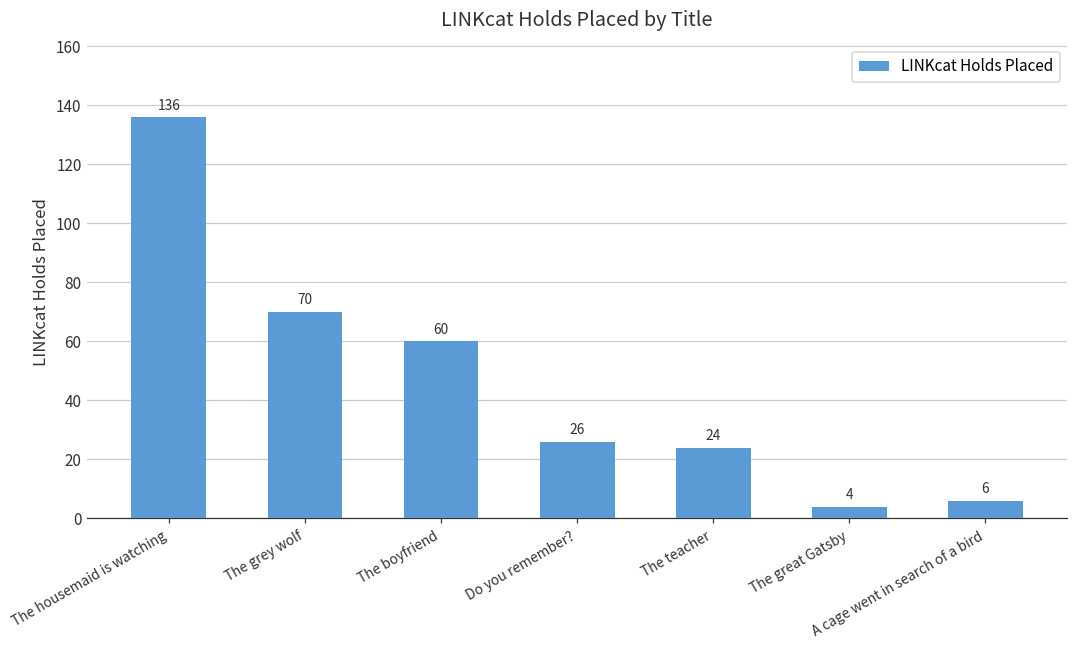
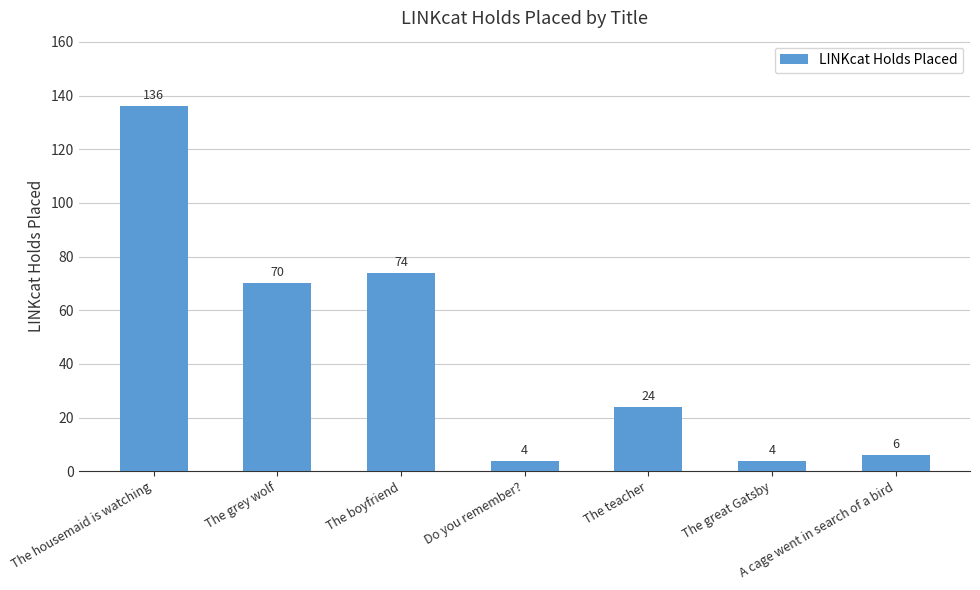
  {
    "The housemaid is watching": 136,
    "The grey wolf": 70,
-   "The boyfriend": 60,
-   "Do you remember?": 26,
+   "The boyfriend": 74,
+   "Do you remember?": 4,
    "The teacher": 24,
    "The great Gatsby": 4,
    "A cage went in search of a bird": 6
  }
